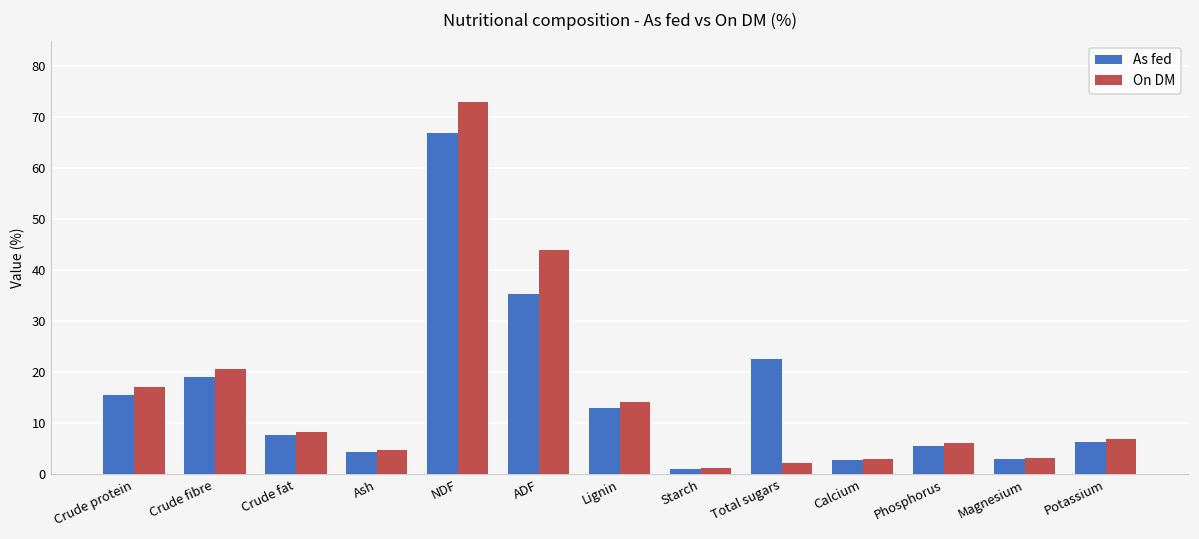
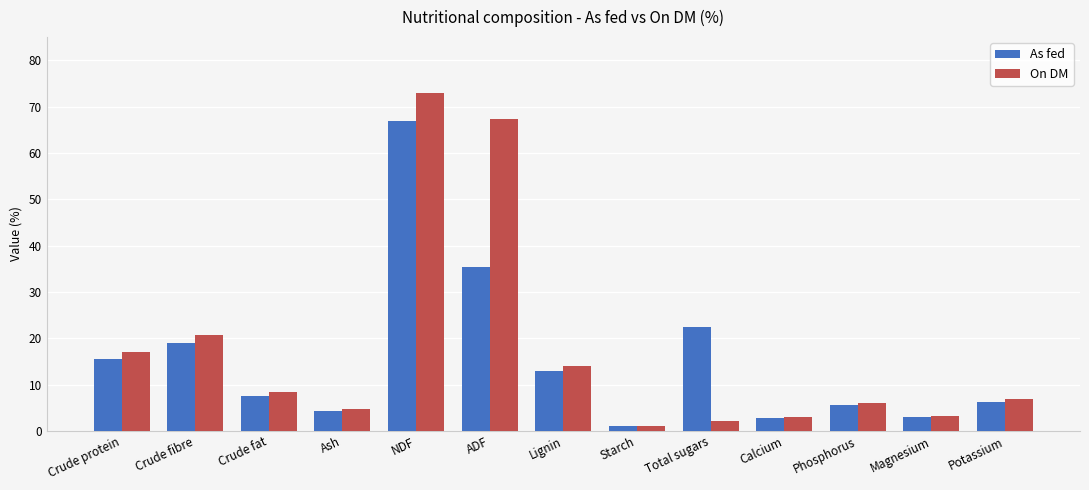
  {
    "As fed": {
      "Crude protein": 16,
      "Crude fibre": 19,
      "Crude fat": 8,
      "Ash": 4,
      "NDF": 67,
      "ADF": 35,
      "Lignin": 13,
      "Starch": 1,
      "Total sugars": 23,
      "Calcium": 3,
      "Phosphorus": 6,
      "Magnesium": 3,
      "Potassium": 6
    },
    "On DM": {
      "Crude protein": 17,
      "Crude fibre": 21,
      "Crude fat": 8,
      "Ash": 5,
      "NDF": 73,
-     "ADF": 44,
+     "ADF": 67,
      "Lignin": 14,
      "Starch": 1,
      "Total sugars": 2,
      "Calcium": 3,
      "Phosphorus": 6,
      "Magnesium": 3,
      "Potassium": 7
    }
  }
